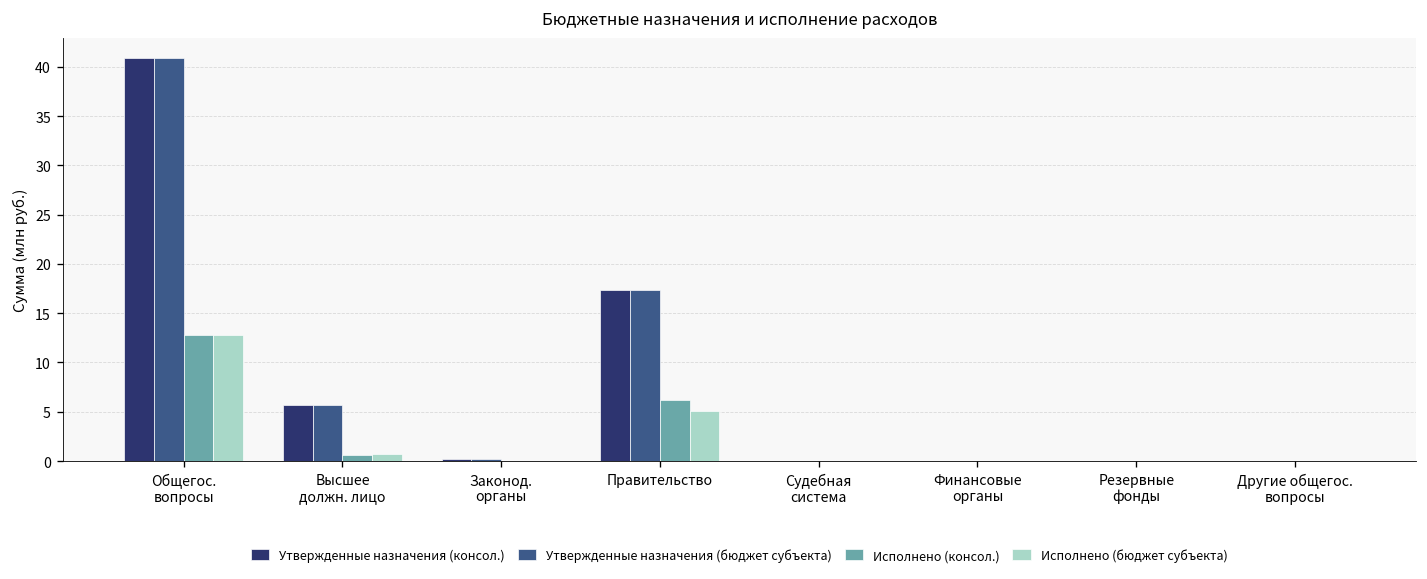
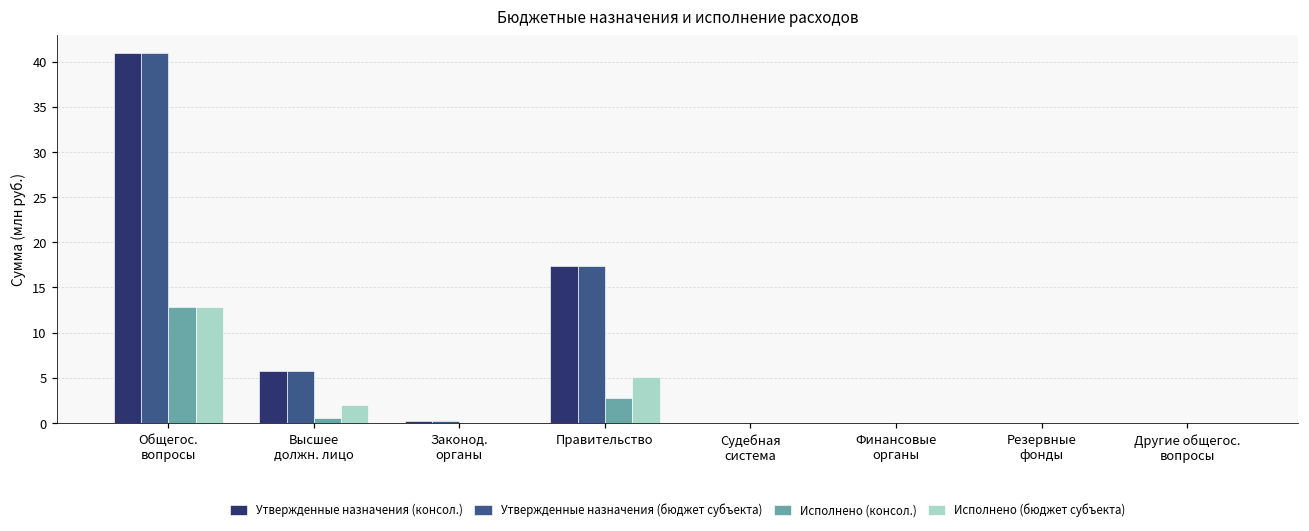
  {
    "Исполнено (консол.)": {
      "Общегос. вопросы": 13,
      "Высшее должн. лицо": 1,
      "Законод. органы": 0,
-     "Правительство": 6,
+     "Правительство": 3,
      "Финансовые органы": 0,
      "Резервные фонды": 0,
      "Другие общегос. вопросы": 0
    },
    "Исполнено (бюджет субъекта)": {
      "Общегос. вопросы": 13,
-     "Высшее должн. лицо": 1,
+     "Высшее должн. лицо": 2,
      "Законод. органы": 0,
      "Правительство": 5,
      "Финансовые органы": 0,
      "Резервные фонды": 0,
      "Другие общегос. вопросы": 0
    }
  }
